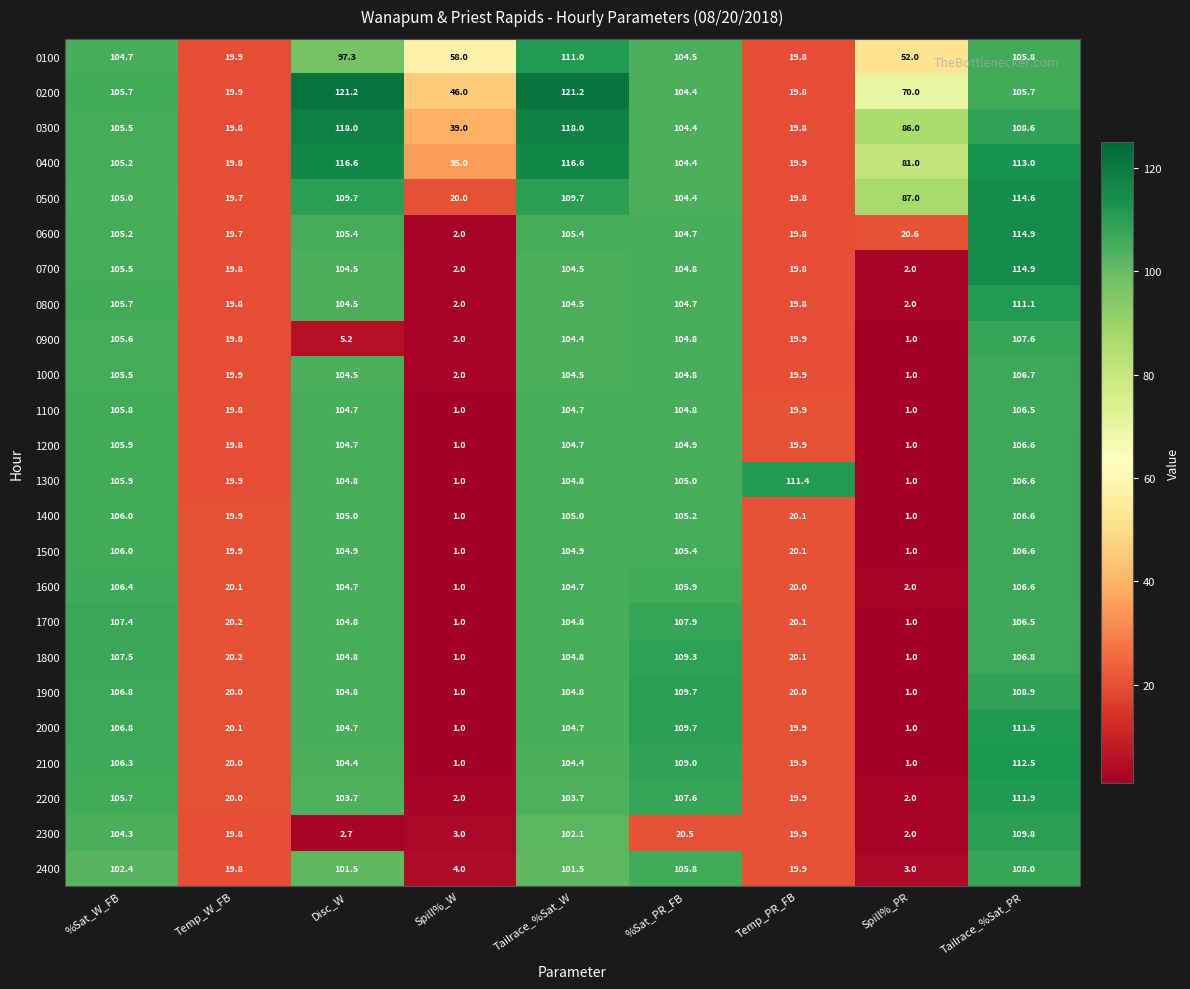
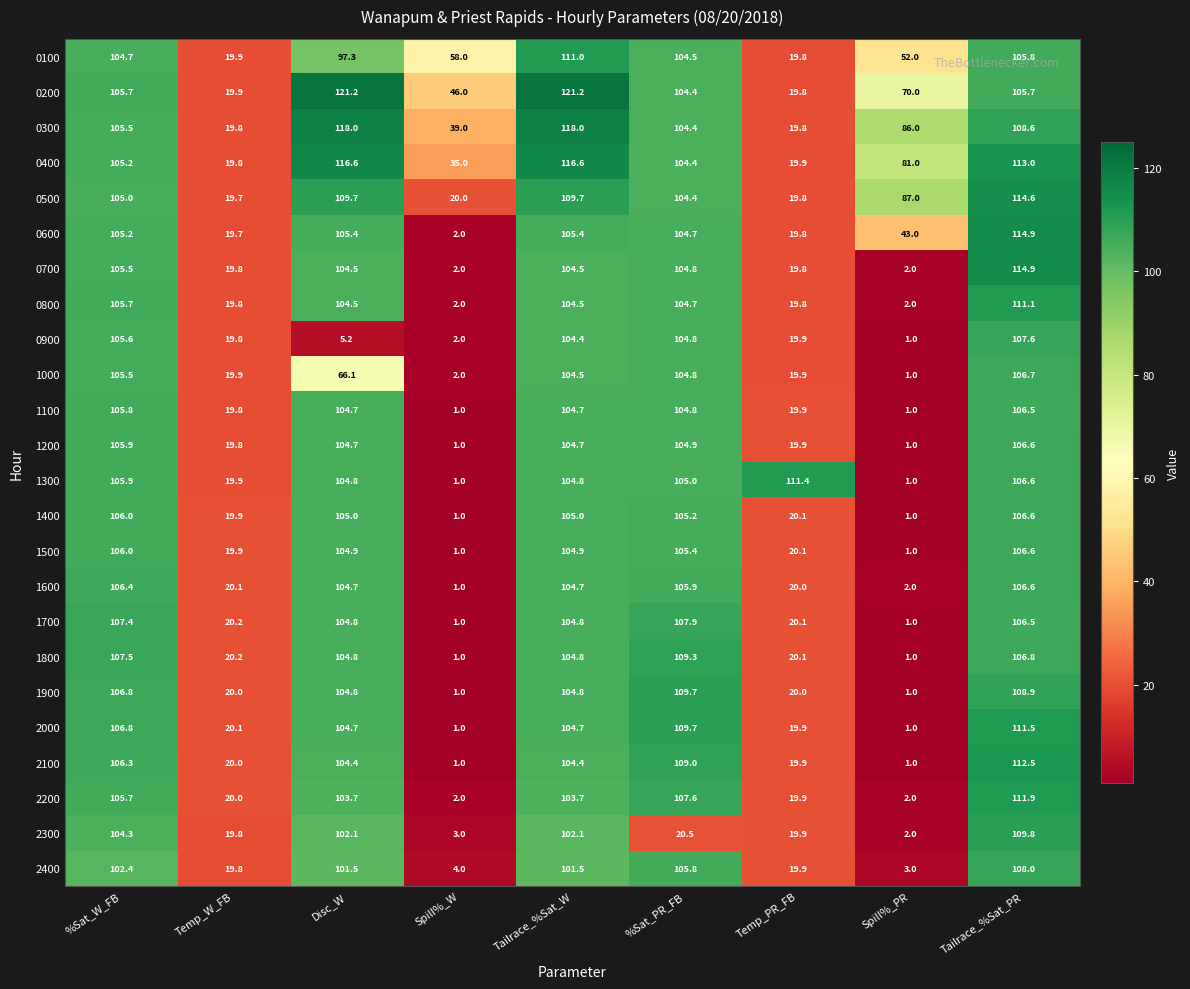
  {
    "0600": {
      "%Sat_W_FB": 105.2,
      "Temp_W_FB": 19.7,
      "Disc_W": 105.4,
      "Spill%_W": 2.0,
      "Tailrace_%Sat_W": 105.4,
      "%Sat_PR_FB": 104.7,
      "Temp_PR_FB": 19.8,
-     "Spill%_PR": 20.6,
+     "Spill%_PR": 43.0,
      "Tailrace_%Sat_PR": 114.9
    },
    "1000": {
      "%Sat_W_FB": 105.5,
      "Temp_W_FB": 19.9,
-     "Disc_W": 104.5,
+     "Disc_W": 66.1,
      "Spill%_W": 2.0,
      "Tailrace_%Sat_W": 104.5,
      "%Sat_PR_FB": 104.8,
      "Temp_PR_FB": 19.9,
      "Spill%_PR": 1.0,
      "Tailrace_%Sat_PR": 106.7
    },
    "2300": {
      "%Sat_W_FB": 104.3,
      "Temp_W_FB": 19.8,
-     "Disc_W": 2.7,
+     "Disc_W": 102.1,
      "Spill%_W": 3.0,
      "Tailrace_%Sat_W": 102.1,
      "%Sat_PR_FB": 20.5,
      "Temp_PR_FB": 19.9,
      "Spill%_PR": 2.0,
      "Tailrace_%Sat_PR": 109.8
    }
  }
